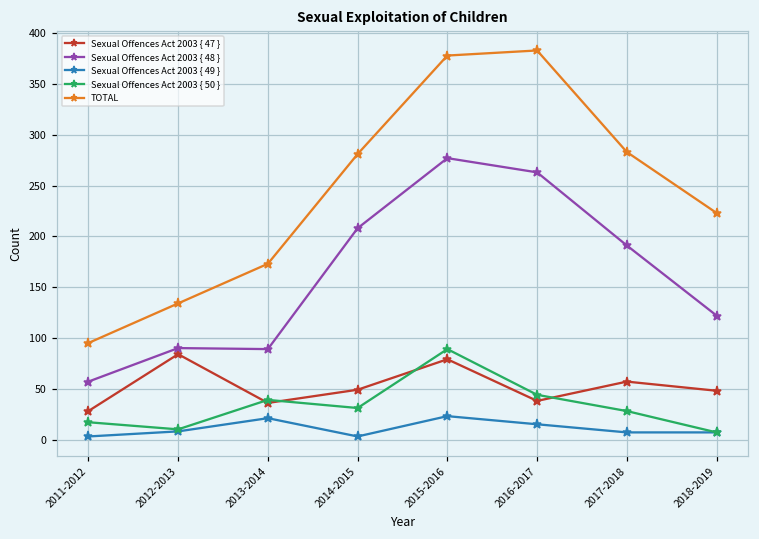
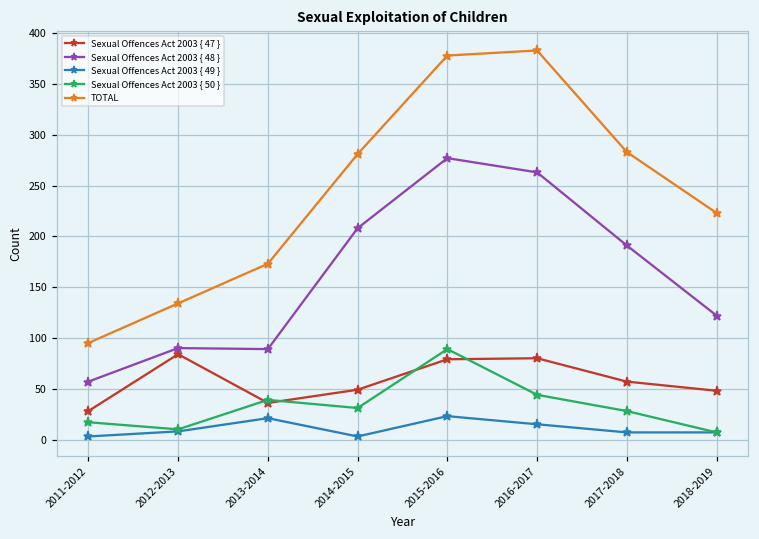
  {
    "Sexual Offences Act 2003 { 47 }": {
      "2011-2012": 30,
      "2012-2013": 80,
      "2013-2014": 40,
      "2014-2015": 50,
      "2015-2016": 80,
-     "2016-2017": 40,
+     "2016-2017": 80,
      "2017-2018": 60,
      "2018-2019": 50
    },
    "Sexual Offences Act 2003 { 48 }": {
      "2011-2012": 60,
      "2012-2013": 90,
      "2013-2014": 90,
      "2014-2015": 210,
      "2015-2016": 280,
      "2016-2017": 260,
      "2017-2018": 190,
      "2018-2019": 120
    },
    "Sexual Offences Act 2003 { 49 }": {
      "2011-2012": 0,
      "2013-2014": 20,
      "2014-2015": 0,
      "2015-2016": 20,
      "2016-2017": 20,
      "2017-2018": 10
    },
    "Sexual Offences Act 2003 { 50 }": {
      "2011-2012": 20,
      "2013-2014": 40,
      "2014-2015": 30,
      "2015-2016": 90,
      "2016-2017": 40,
      "2017-2018": 30
    },
    "TOTAL": {
      "2011-2012": 100,
      "2012-2013": 130,
      "2013-2014": 170,
      "2014-2015": 280,
      "2015-2016": 380,
      "2016-2017": 380,
      "2017-2018": 280,
      "2018-2019": 220
    }
  }
